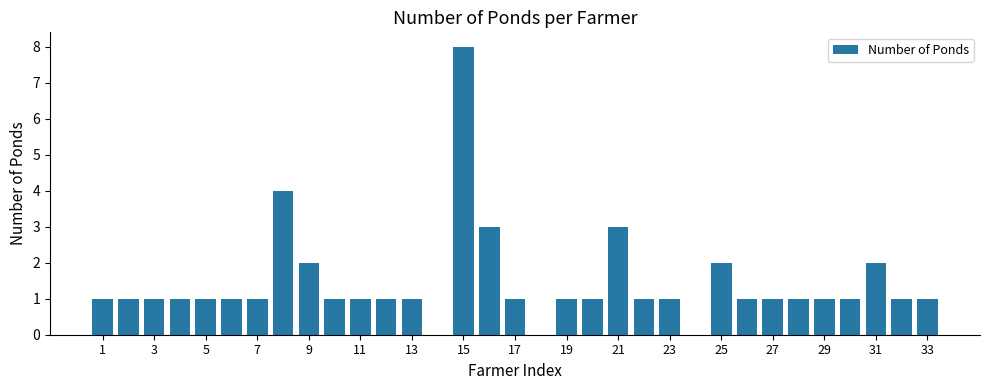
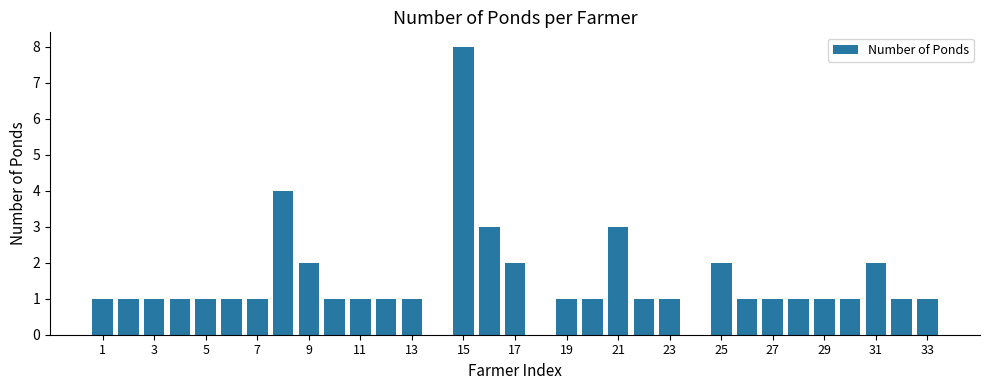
  {
    "1": 1,
    "3": 1,
    "5": 1,
    "7": 1,
    "9": 2,
    "11": 1,
    "13": 1,
    "15": 8,
-   "17": 1,
+   "17": 2,
    "19": 1,
    "21": 3,
    "23": 1,
    "25": 2,
    "27": 1,
    "29": 1,
    "31": 2,
    "33": 1
  }
